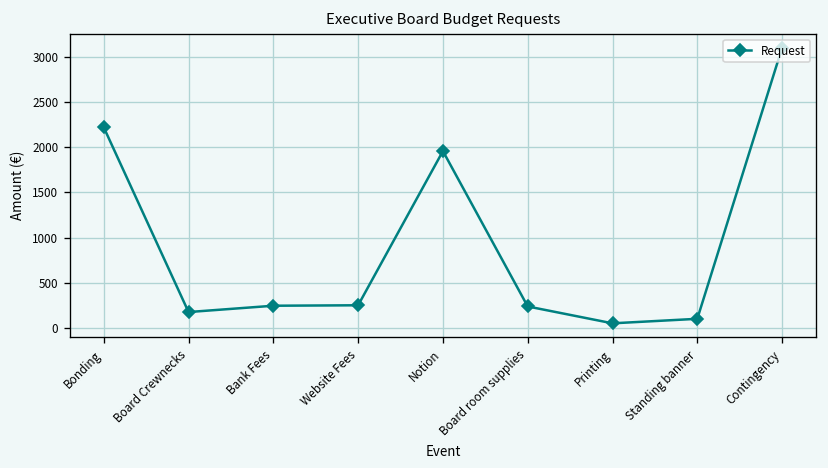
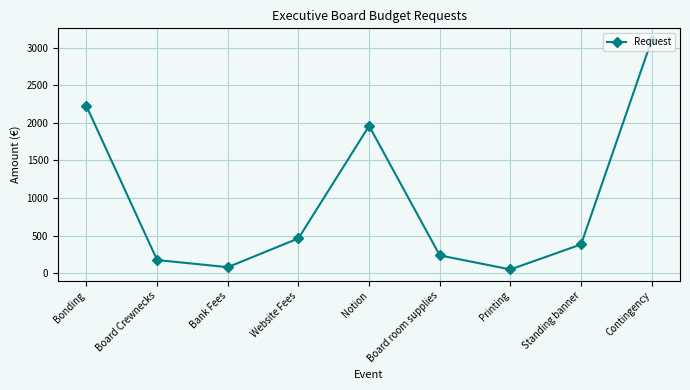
  {
    "Bonding": 2200,
    "Board Crewnecks": 200,
-   "Bank Fees": 200,
-   "Website Fees": 300,
+   "Bank Fees": 100,
+   "Website Fees": 500,
    "Notion": 2000,
    "Board room supplies": 200,
    "Printing": 100,
-   "Standing banner": 100
+   "Standing banner": 400
  }
